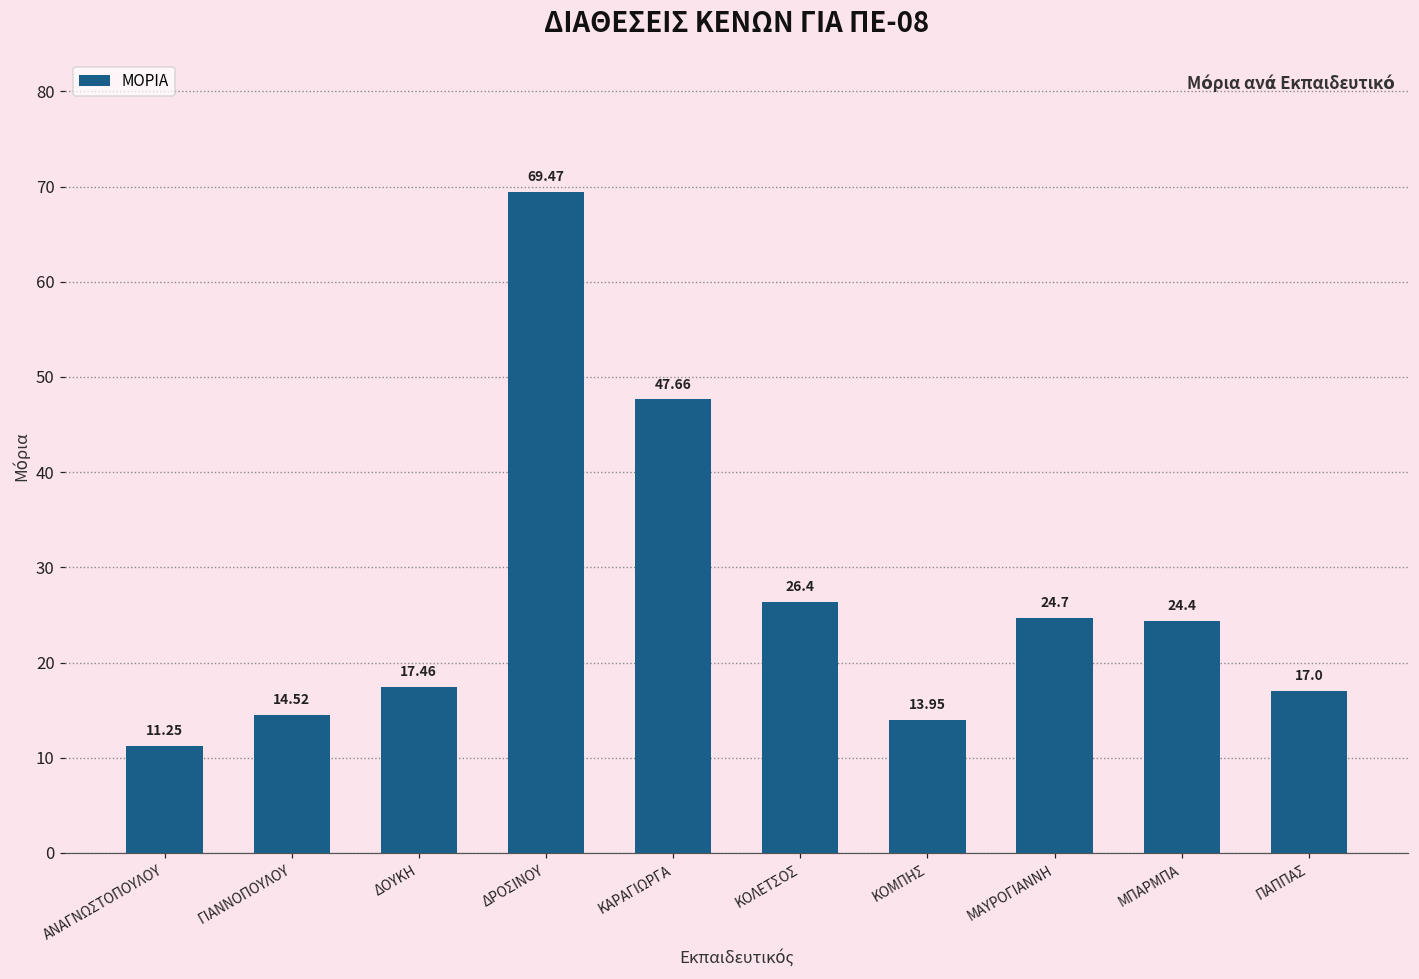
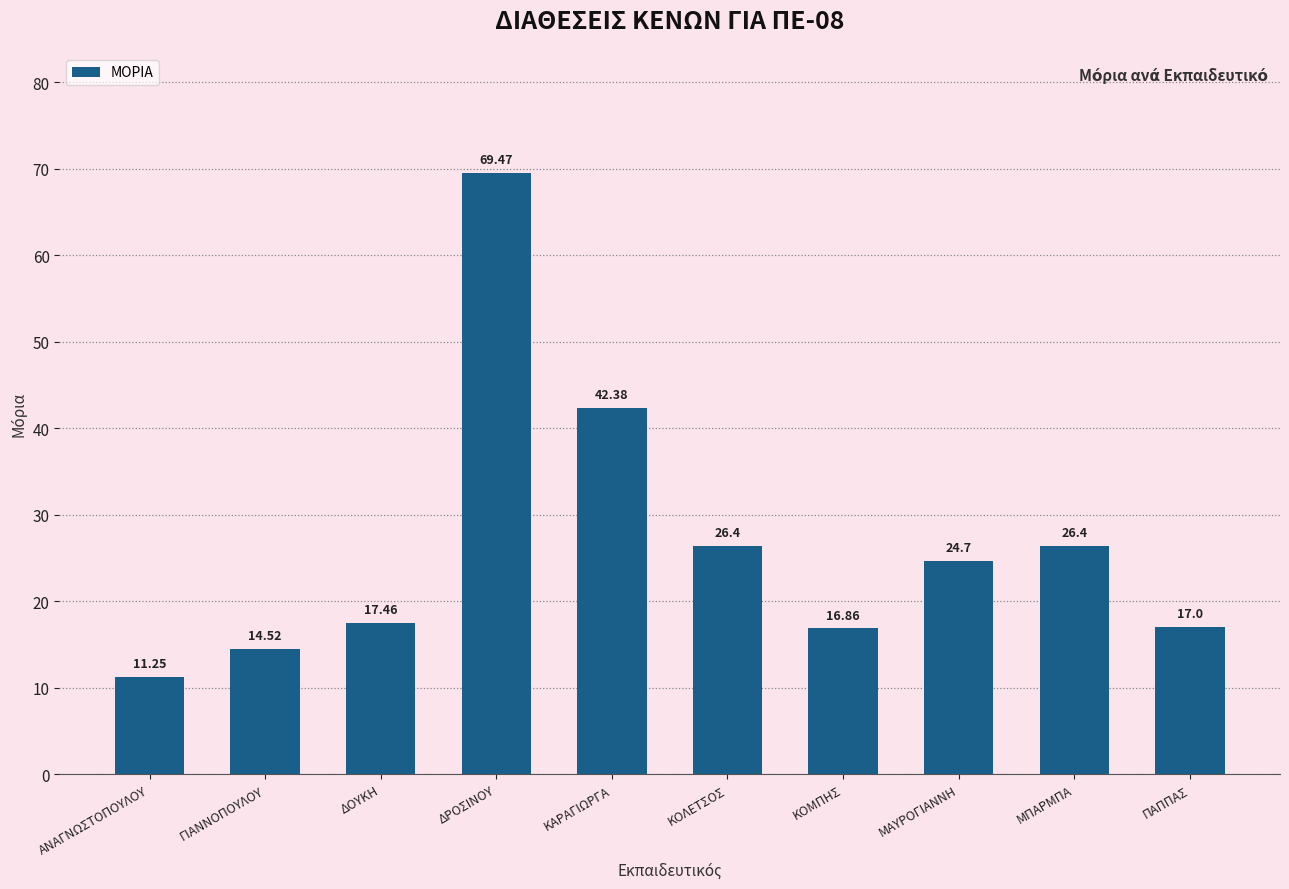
  {
    "ΑΝΑΓΝΩΣΤΟΠΟΥΛΟΥ": 11.25,
    "ΓΙΑΝΝΟΠΟΥΛΟΥ": 14.52,
    "ΔΟΥΚΗ": 17.46,
    "ΔΡΟΣΙΝΟΥ": 69.47,
-   "ΚΑΡΑΓΙΩΡΓΑ": 47.66,
+   "ΚΑΡΑΓΙΩΡΓΑ": 42.38,
    "ΚΟΛΕΤΣΟΣ": 26.4,
-   "ΚΟΜΠΗΣ": 13.95,
+   "ΚΟΜΠΗΣ": 16.86,
    "ΜΑΥΡΟΓΙΑΝΝΗ": 24.7,
-   "ΜΠΑΡΜΠΑ": 24.4,
+   "ΜΠΑΡΜΠΑ": 26.4,
    "ΠΑΠΠΑΣ": 17.0
  }
